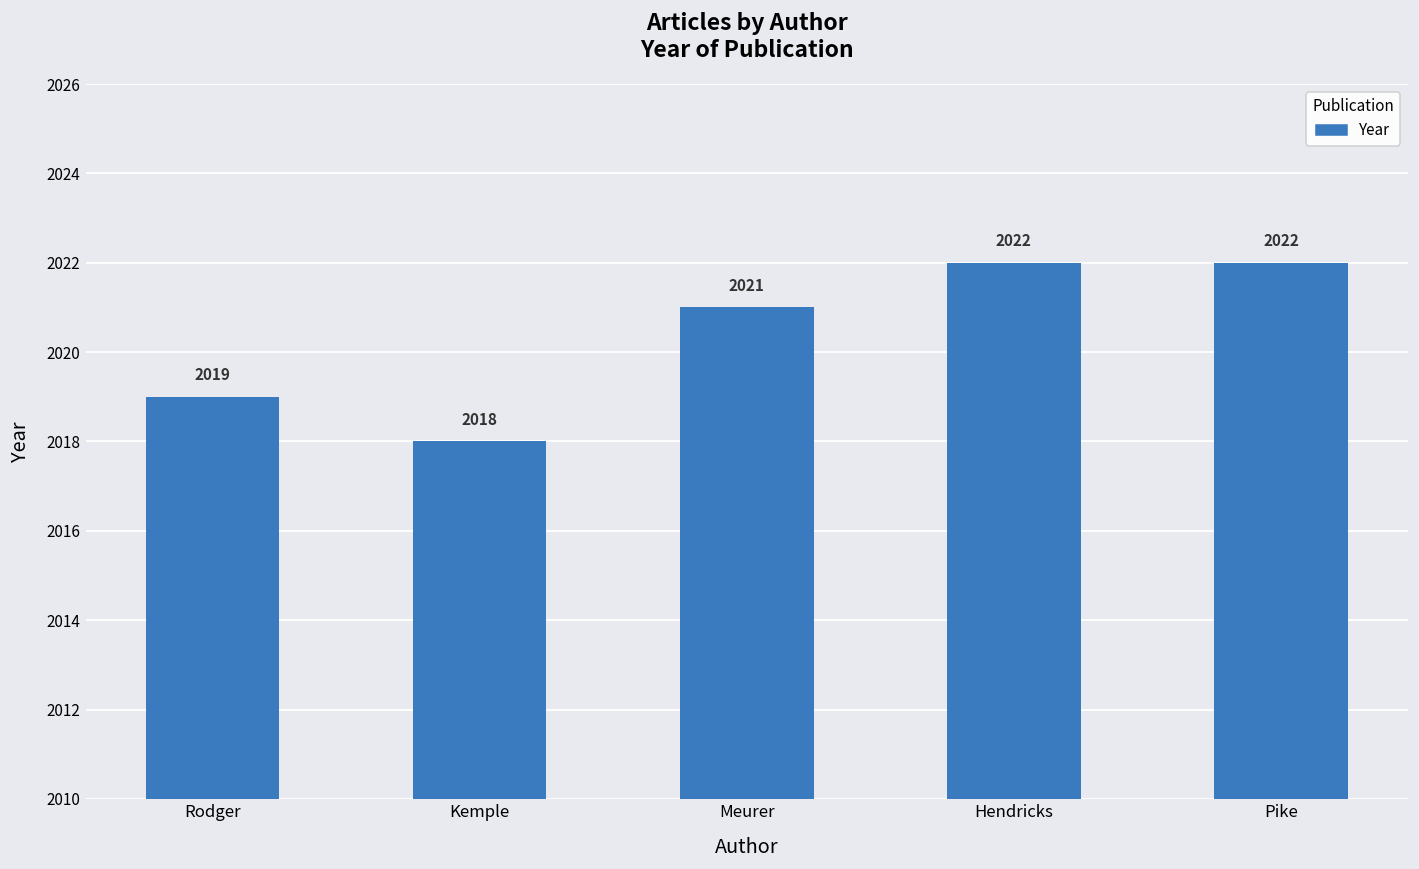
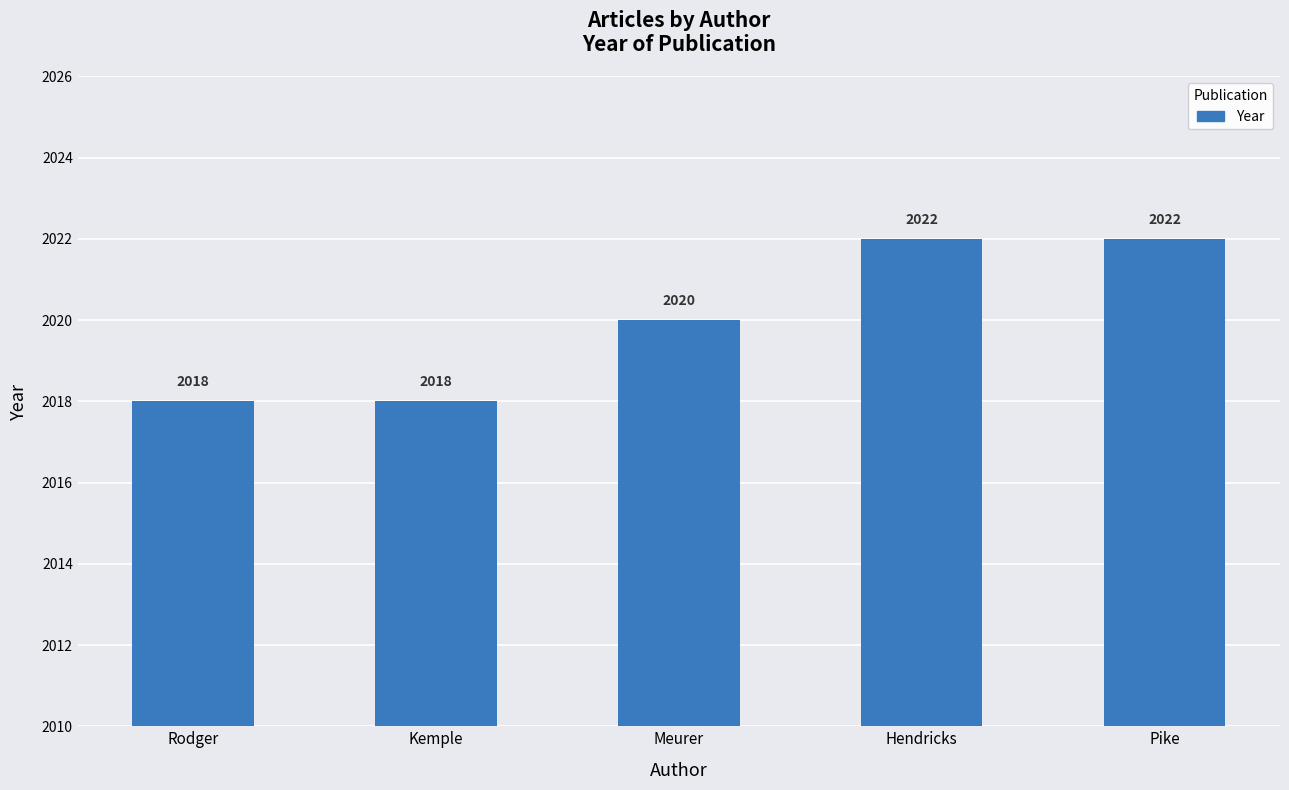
  {
-   "Rodger": 2019,
+   "Rodger": 2018,
    "Kemple": 2018,
-   "Meurer": 2021,
+   "Meurer": 2020,
    "Hendricks": 2022,
    "Pike": 2022
  }
